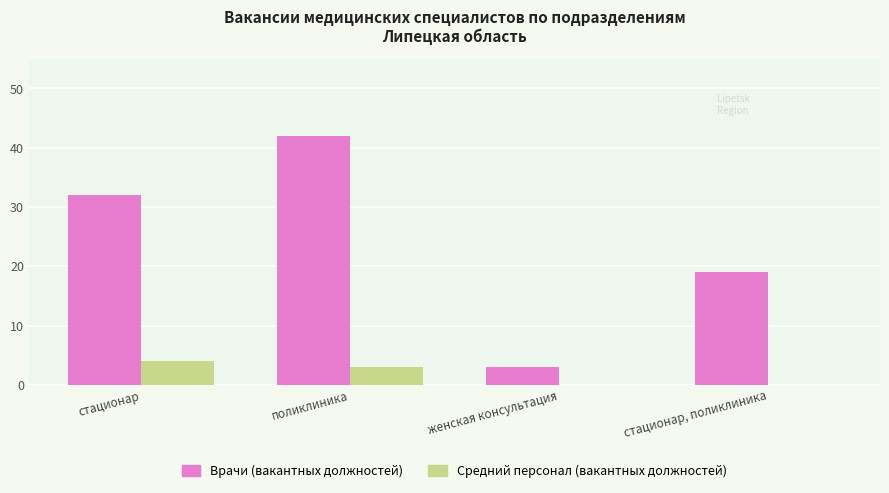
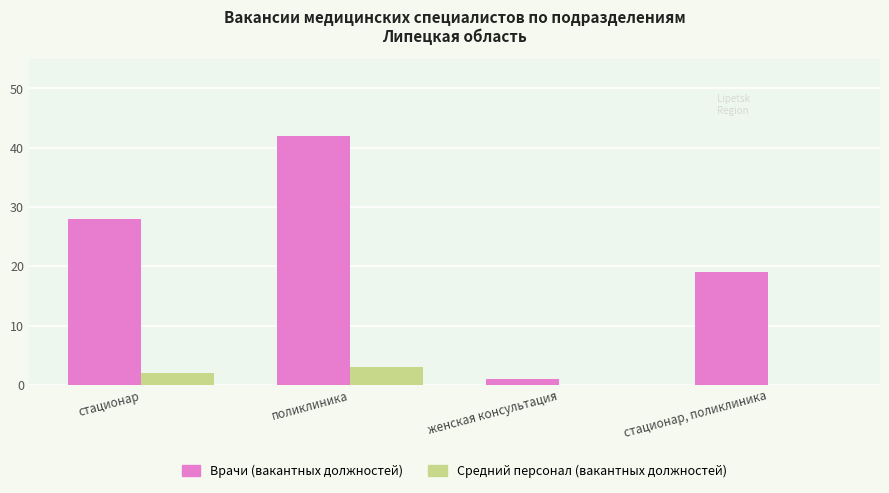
  {
    "Врачи (вакантных должностей)": {
-     "стационар": 32,
+     "стационар": 28,
      "поликлиника": 42,
-     "женская консультация": 3,
+     "женская консультация": 1,
      "стационар, поликлиника": 19
    },
    "Средний персонал (вакантных должностей)": {
-     "стационар": 4,
+     "стационар": 2,
      "поликлиника": 3,
      "женская консультация": 0,
      "стационар, поликлиника": 0
    }
  }
